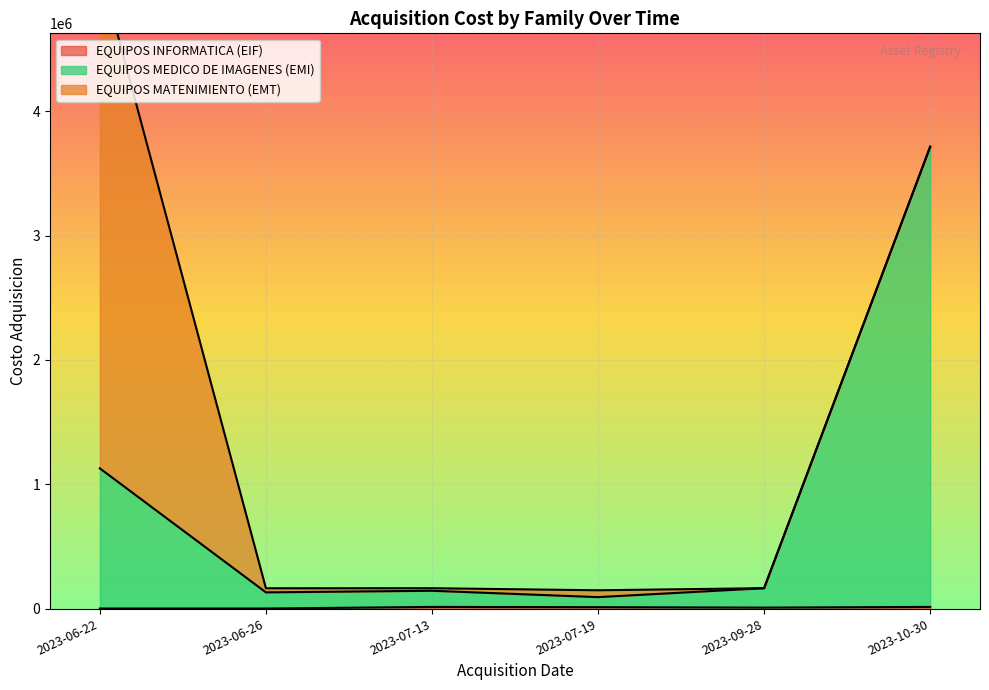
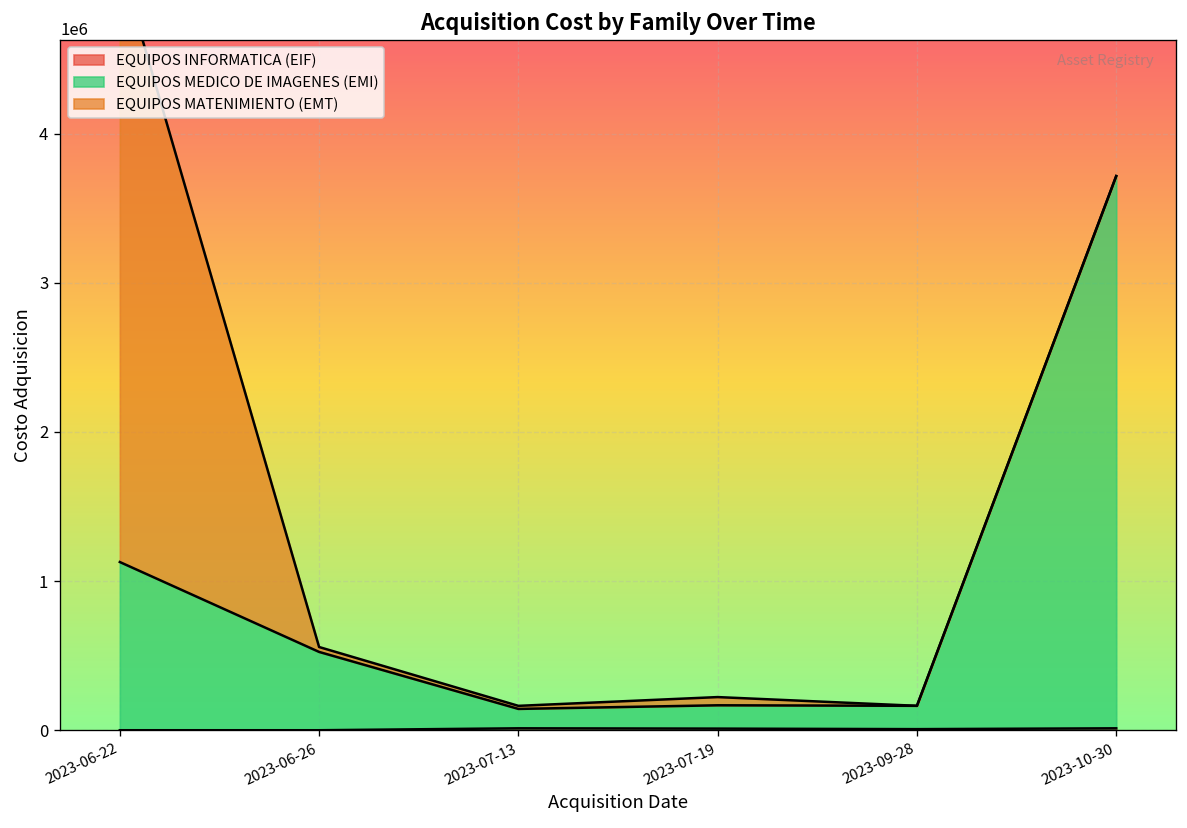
  {
    "EQUIPOS MEDICO DE IMAGENES (EMI)": {
      "2023-06-22": 1130000,
-     "2023-06-26": 130000,
+     "2023-06-26": 520000,
      "2023-07-13": 130000,
-     "2023-07-19": 80000
+     "2023-07-19": 160000
    }
  }
